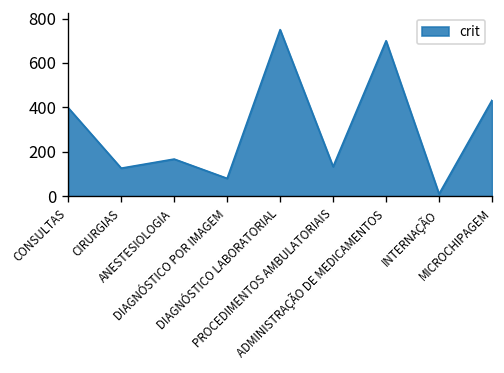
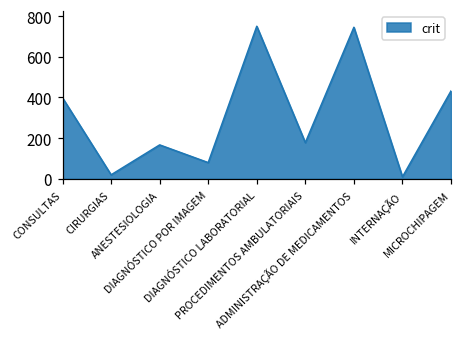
  {
    "CONSULTAS": 400,
-   "CIRURGIAS": 130,
+   "CIRURGIAS": 20,
    "ANESTESIOLOGIA": 170,
    "DIAGNÓSTICO POR IMAGEM": 80,
    "DIAGNÓSTICO LABORATORIAL": 750,
-   "PROCEDIMENTOS AMBULATORIAIS": 130,
-   "ADMINISTRAÇÃO DE MEDICAMENTOS": 700,
+   "PROCEDIMENTOS AMBULATORIAIS": 180,
+   "ADMINISTRAÇÃO DE MEDICAMENTOS": 750,
    "INTERNAÇÃO": 10,
    "MICROCHIPAGEM": 430
  }
